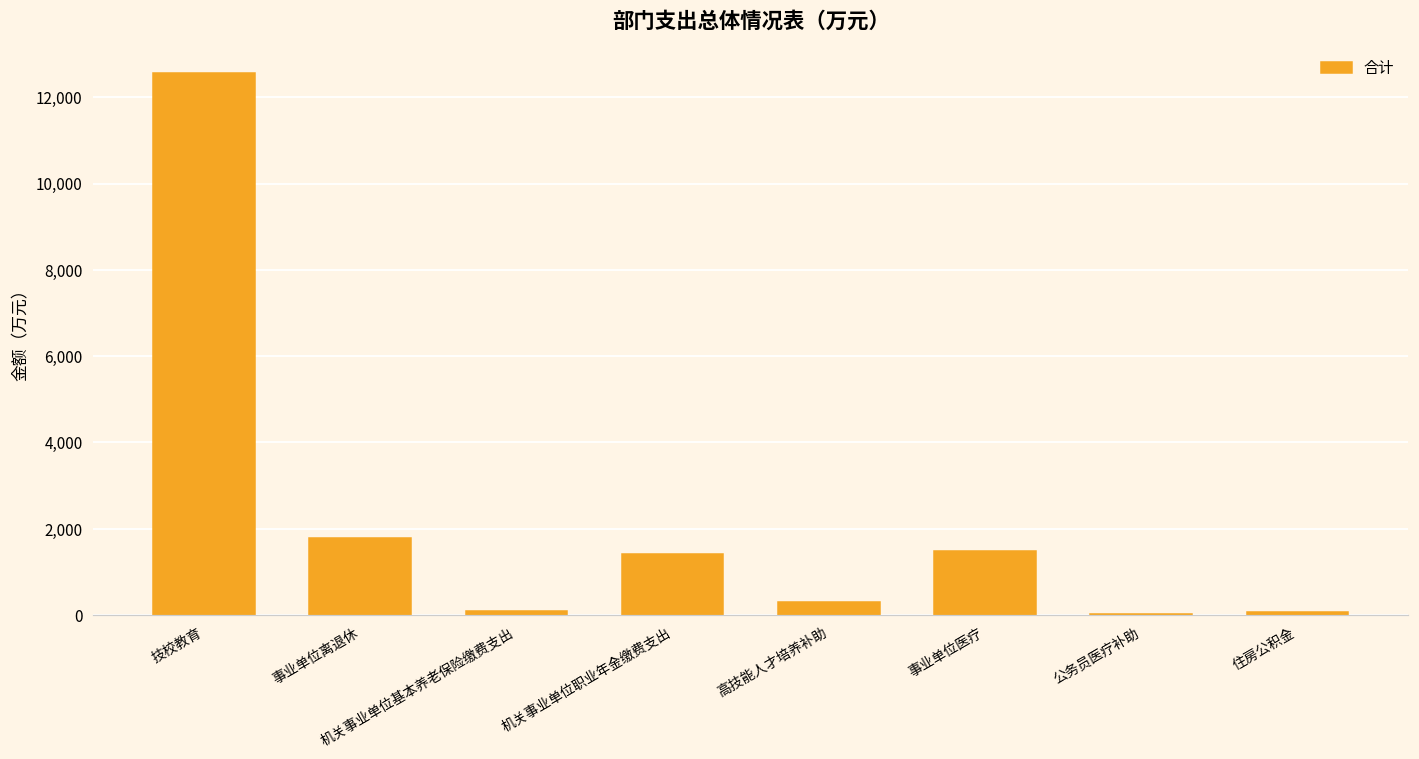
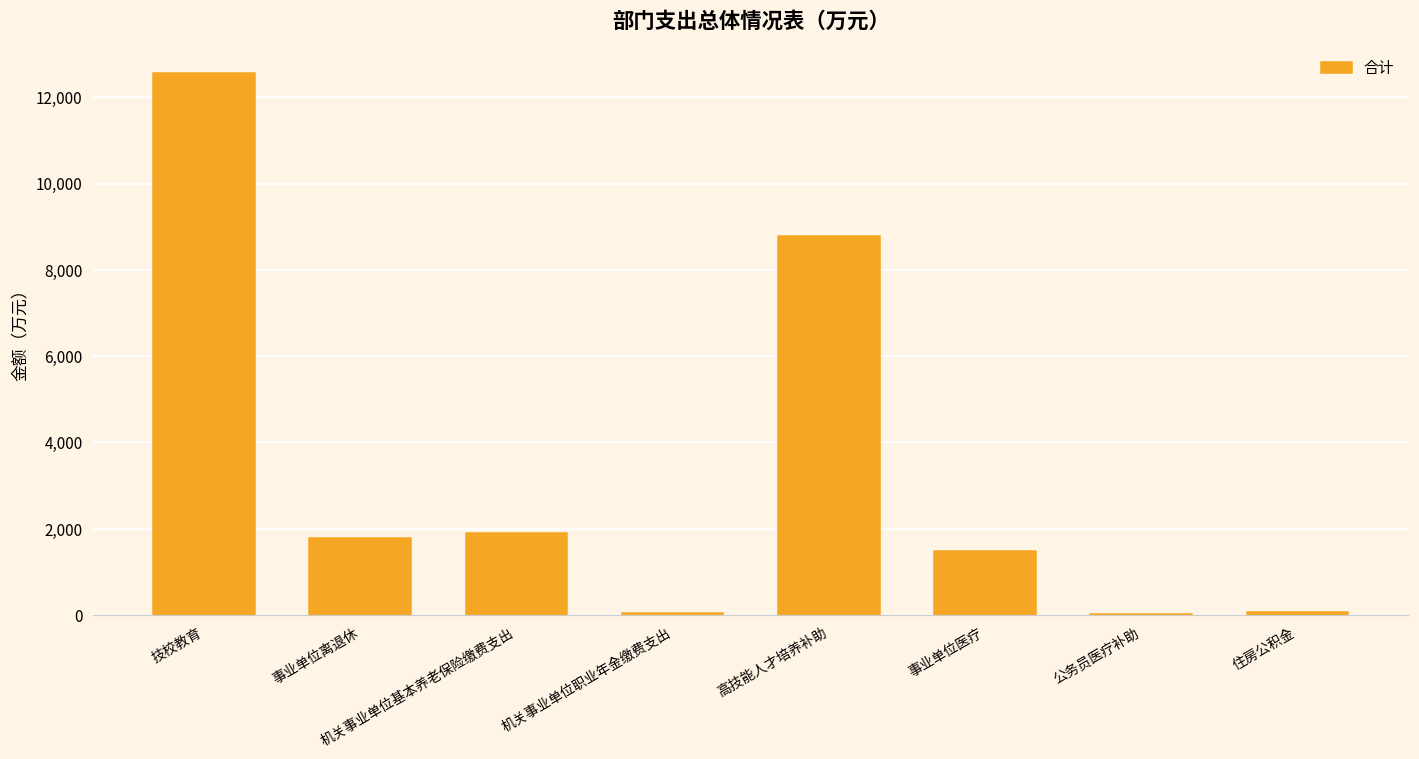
  {
    "技校教育": "12,600",
    "事业单位离退休": "1,800",
-   "机关事业单位基本养老保险缴费支出": "100",
-   "机关事业单位职业年金缴费支出": "1,400",
-   "高技能人才培养补助": "300",
+   "机关事业单位基本养老保险缴费支出": "1,900",
+   "机关事业单位职业年金缴费支出": "0",
+   "高技能人才培养补助": "8,800",
    "事业单位医疗": "1,500"
  }
